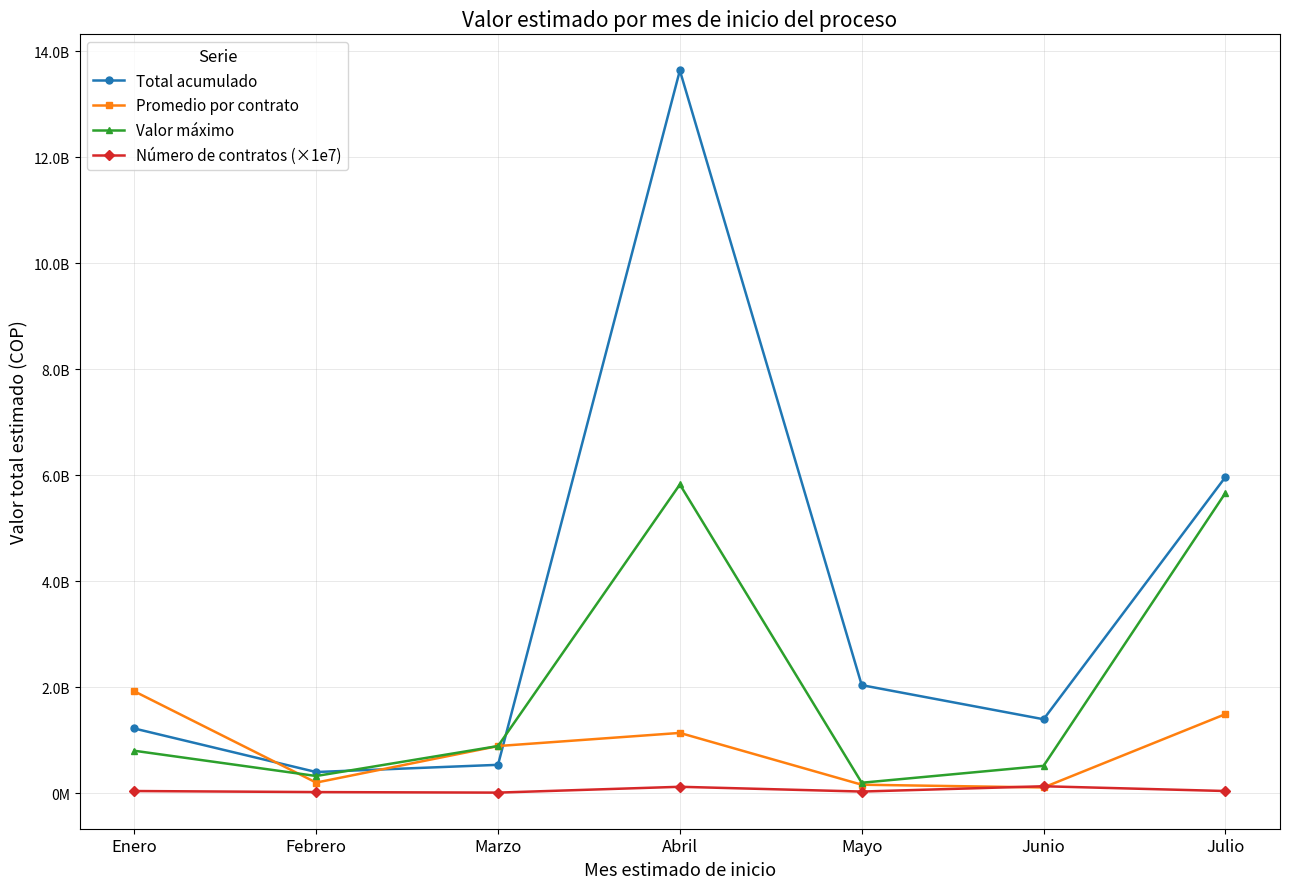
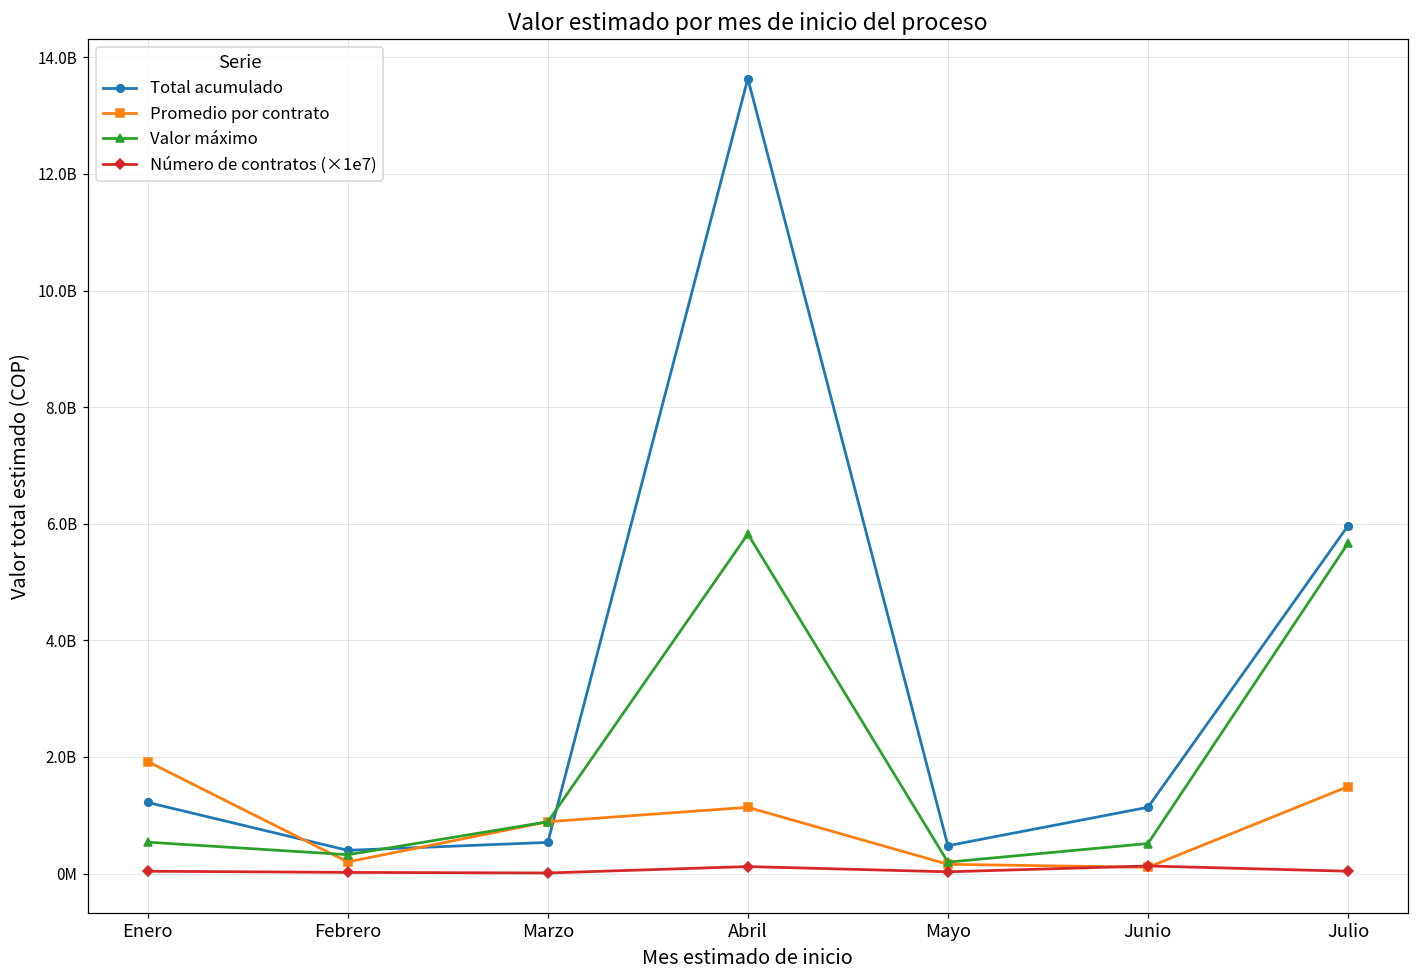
  {
    "Total acumulado": {
      "Enero": 1200000000,
      "Febrero": 400000000,
      "Marzo": 500000000,
      "Abril": 13600000000,
-     "Mayo": 2000000000,
-     "Junio": 1400000000,
+     "Mayo": 500000000,
+     "Junio": 1100000000,
      "Julio": 6000000000
    },
    "Promedio por contrato": {
      "Enero": 1900000000,
      "Febrero": 200000000,
      "Abril": 1100000000,
      "Julio": 1500000000
    },
    "Valor máximo": {
-     "Enero": 800000000,
+     "Enero": 500000000,
      "Febrero": 300000000,
      "Abril": 5800000000,
      "Junio": 500000000,
      "Julio": 5700000000
    },
    "Número de contratos (×1e7)": {
      "Enero": 0,
      "Febrero": 0,
      "Marzo": 0,
      "Abril": 100000000,
      "Mayo": 0,
      "Julio": 0
    }
  }
